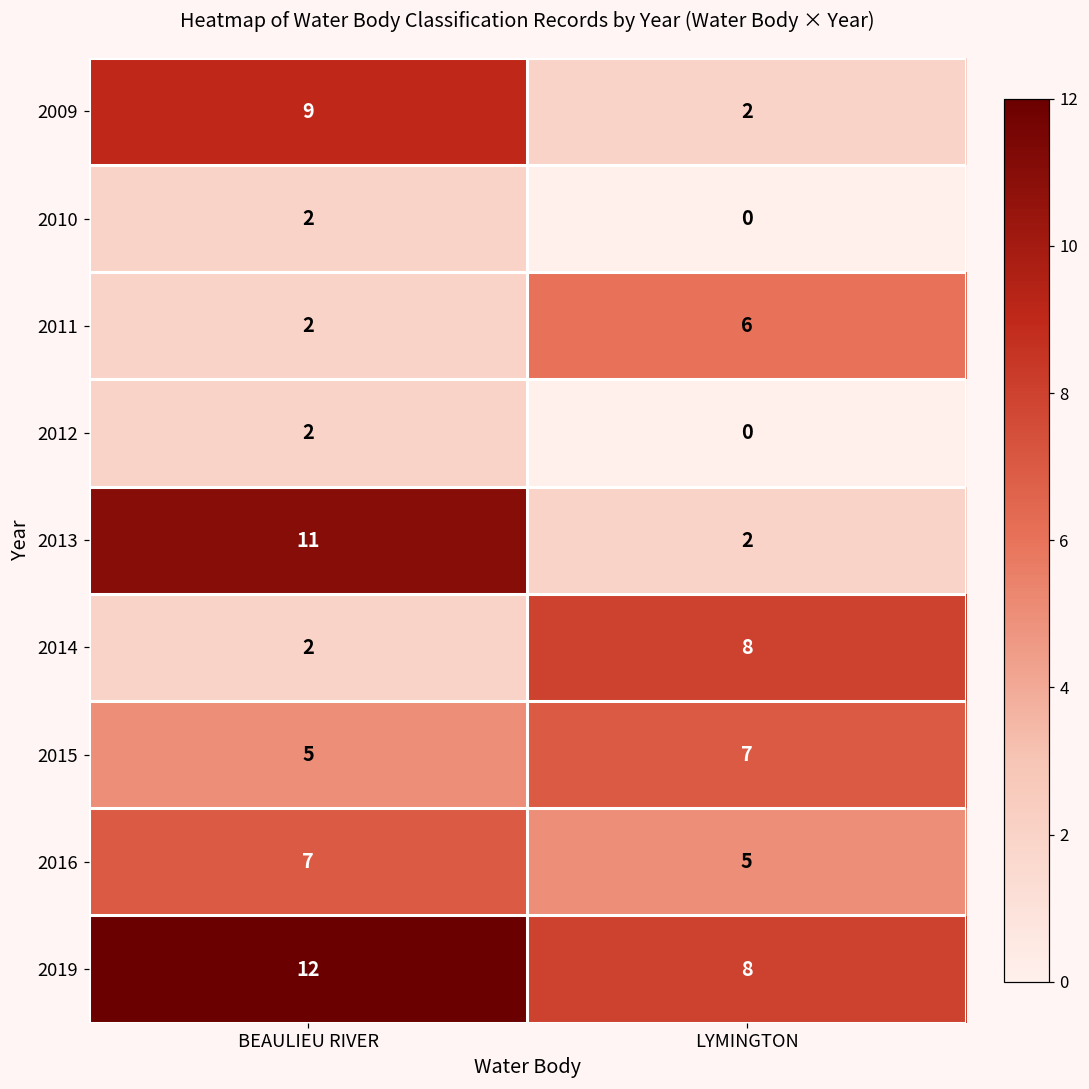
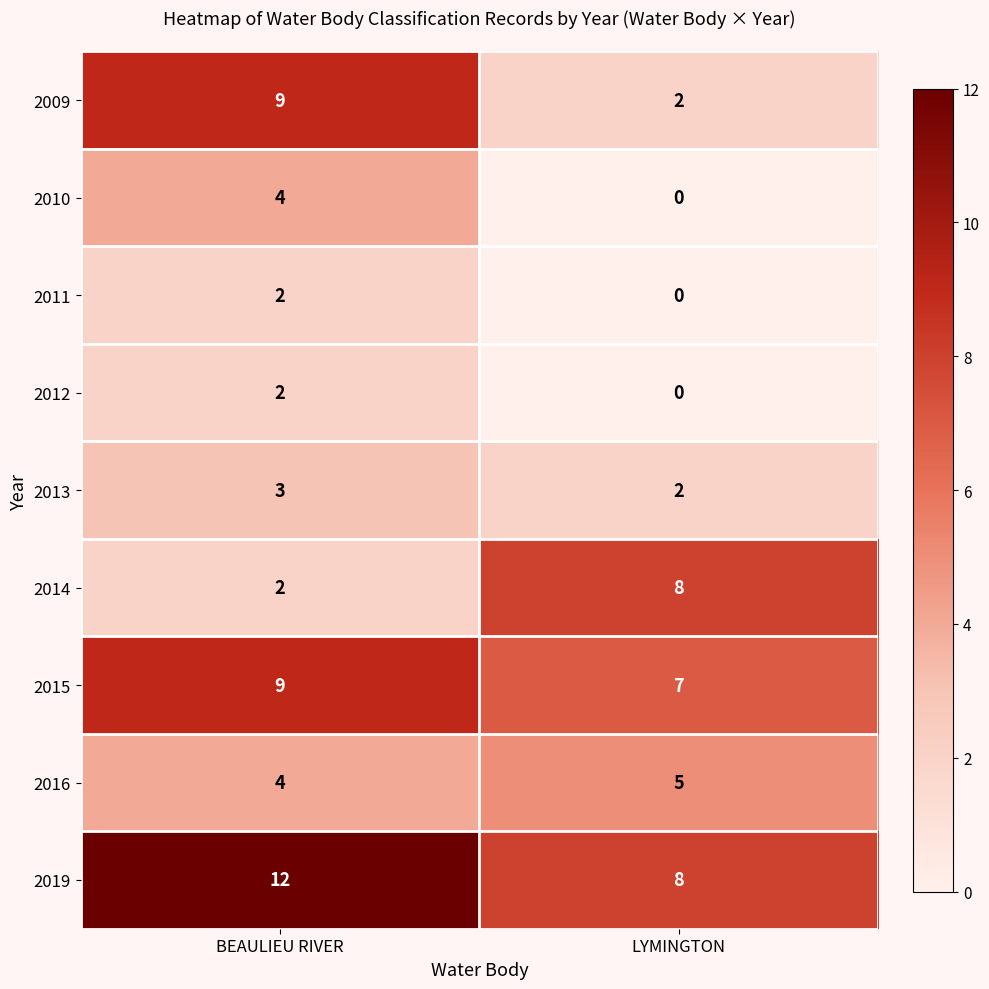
  {
    "2009": {
      "BEAULIEU RIVER": 9,
      "LYMINGTON": 2
    },
    "2010": {
-     "BEAULIEU RIVER": 2,
+     "BEAULIEU RIVER": 4,
      "LYMINGTON": 0
    },
    "2011": {
      "BEAULIEU RIVER": 2,
-     "LYMINGTON": 6
+     "LYMINGTON": 0
    },
    "2012": {
      "BEAULIEU RIVER": 2,
      "LYMINGTON": 0
    },
    "2013": {
-     "BEAULIEU RIVER": 11,
+     "BEAULIEU RIVER": 3,
      "LYMINGTON": 2
    },
    "2014": {
      "BEAULIEU RIVER": 2,
      "LYMINGTON": 8
    },
    "2015": {
-     "BEAULIEU RIVER": 5,
+     "BEAULIEU RIVER": 9,
      "LYMINGTON": 7
    },
    "2016": {
-     "BEAULIEU RIVER": 7,
+     "BEAULIEU RIVER": 4,
      "LYMINGTON": 5
    },
    "2019": {
      "BEAULIEU RIVER": 12,
      "LYMINGTON": 8
    }
  }
